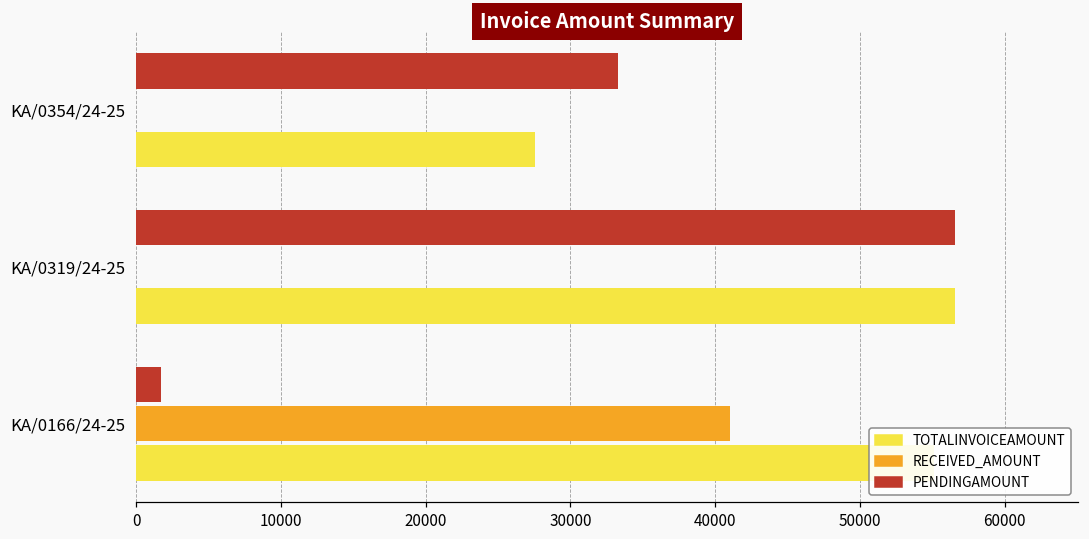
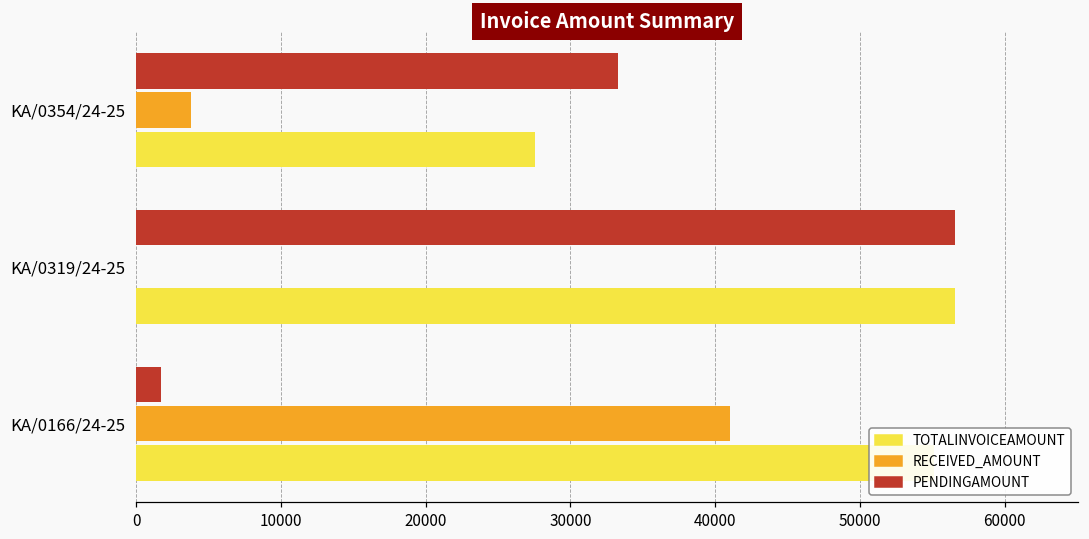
  {
    "TOTALINVOICEAMOUNT": {
      "KA/0354/24-25": 27500,
      "KA/0319/24-25": 56600
    },
    "RECEIVED_AMOUNT": {
-     "KA/0354/24-25": 0,
+     "KA/0354/24-25": 3700,
      "KA/0319/24-25": 0,
      "KA/0166/24-25": 41000
    },
    "PENDINGAMOUNT": {
      "KA/0354/24-25": 33300,
      "KA/0319/24-25": 56600,
      "KA/0166/24-25": 1700
    }
  }
